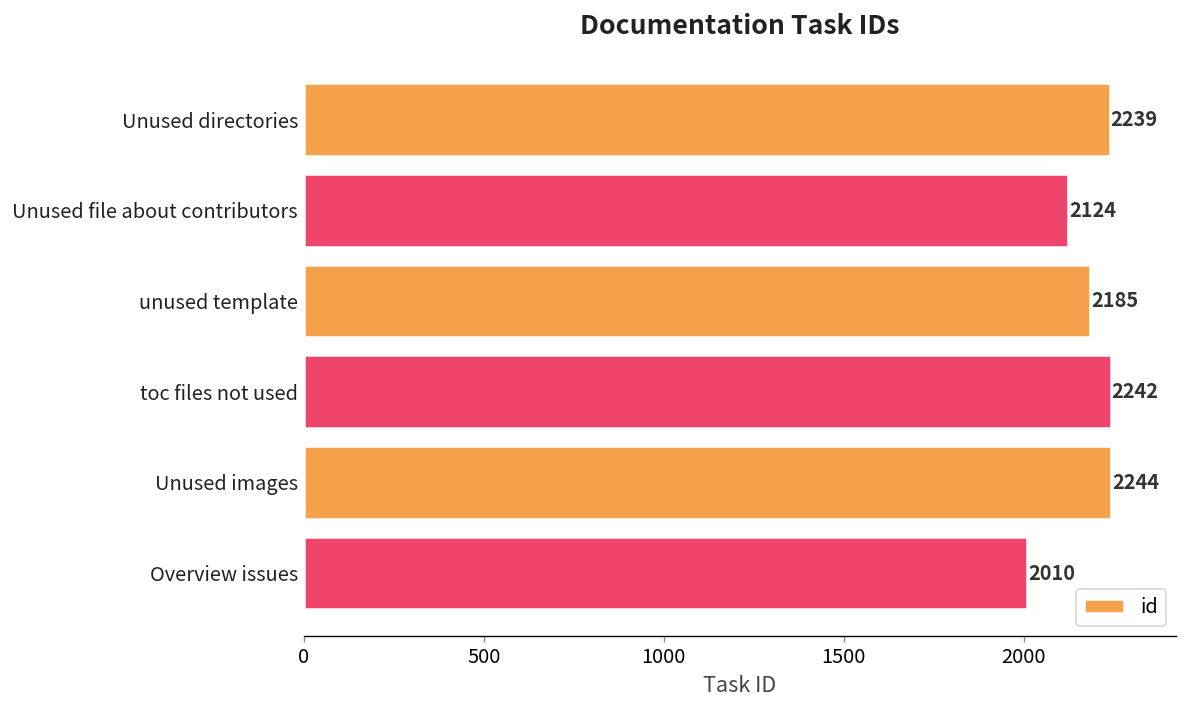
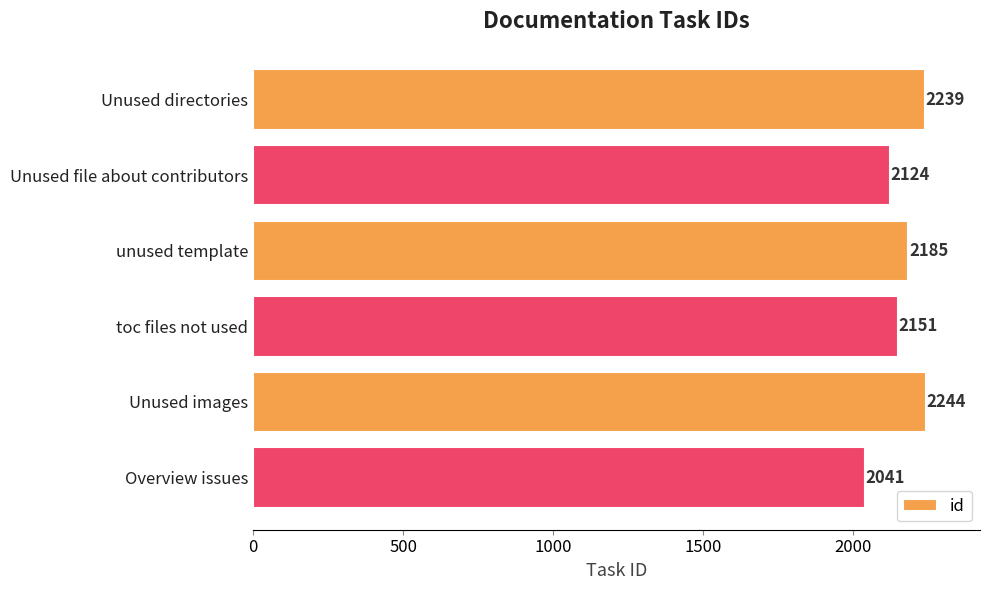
  {
    "Unused directories": 2239,
    "Unused file about contributors": 2124,
    "unused template": 2185,
-   "toc files not used": 2242,
+   "toc files not used": 2151,
    "Unused images": 2244,
-   "Overview issues": 2010
+   "Overview issues": 2041
  }
